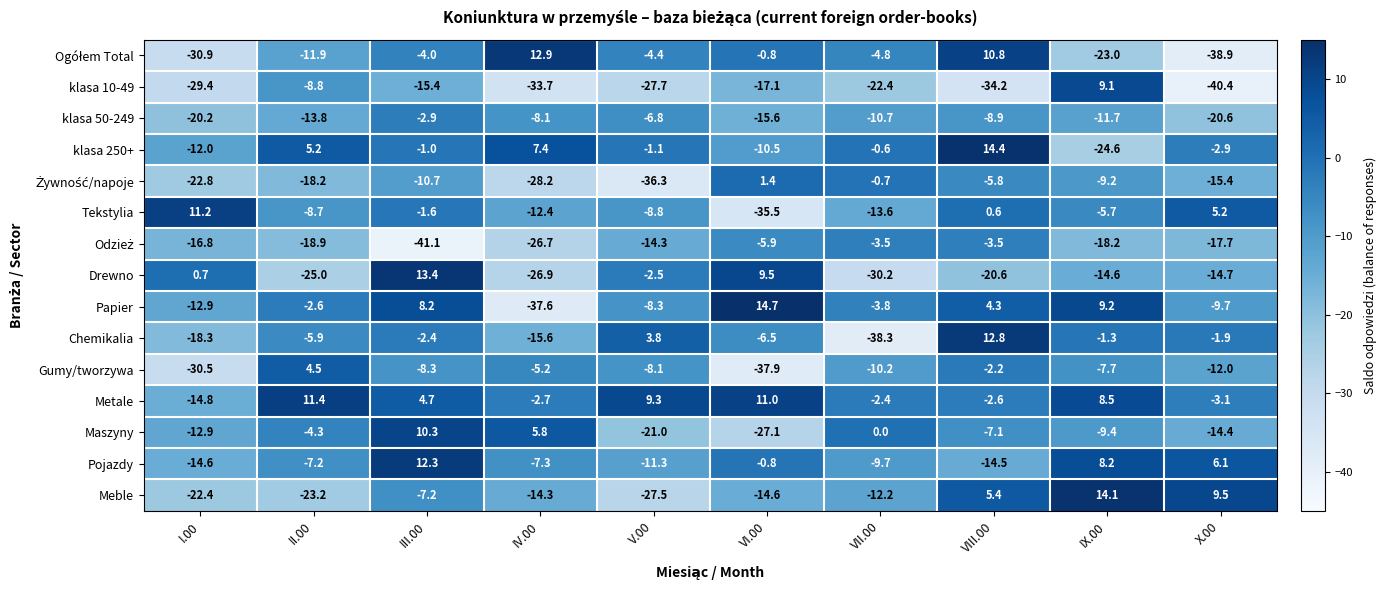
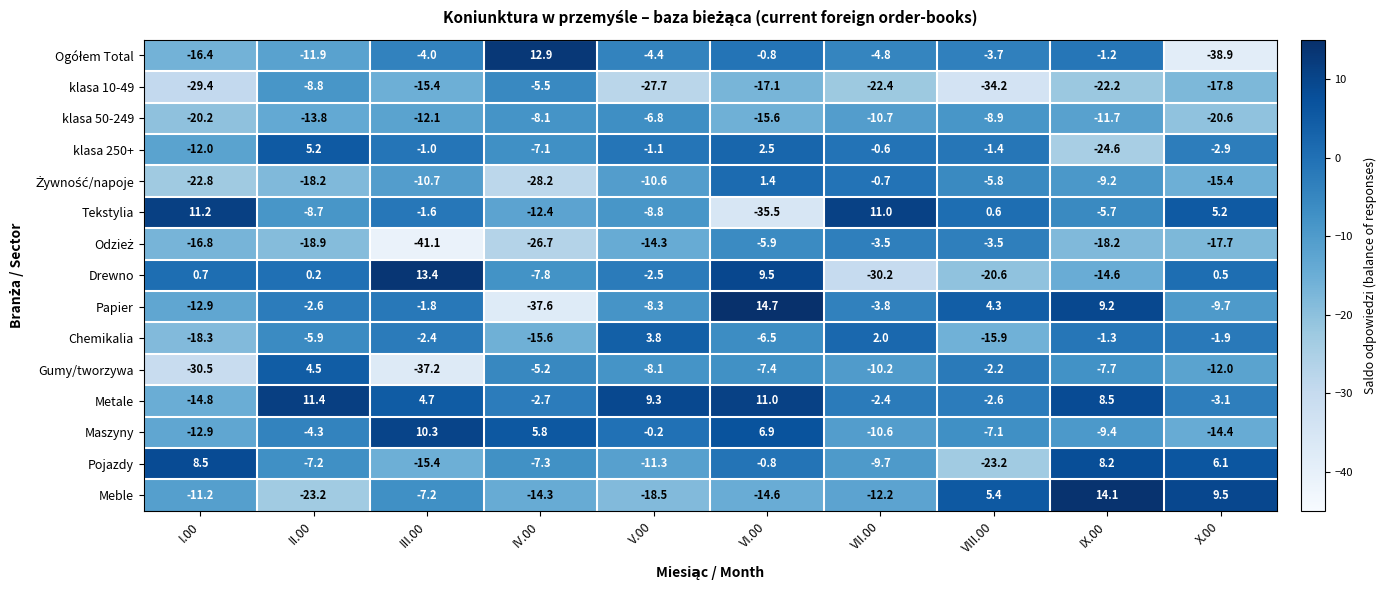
  {
    "Ogółem Total": {
-     "I.00": -30.9,
+     "I.00": -16.4,
      "II.00": -11.9,
      "III.00": -4.0,
      "IV.00": 12.9,
      "V.00": -4.4,
      "VI.00": -0.8,
      "VII.00": -4.8,
-     "VIII.00": 10.8,
-     "IX.00": -23.0,
+     "VIII.00": -3.7,
+     "IX.00": -1.2,
      "X.00": -38.9
    },
    "klasa 10-49": {
      "I.00": -29.4,
      "II.00": -8.8,
      "III.00": -15.4,
-     "IV.00": -33.7,
+     "IV.00": -5.5,
      "V.00": -27.7,
      "VI.00": -17.1,
      "VII.00": -22.4,
      "VIII.00": -34.2,
-     "IX.00": 9.1,
-     "X.00": -40.4
+     "IX.00": -22.2,
+     "X.00": -17.8
    },
    "klasa 50-249": {
      "I.00": -20.2,
      "II.00": -13.8,
-     "III.00": -2.9,
+     "III.00": -12.1,
      "IV.00": -8.1,
      "V.00": -6.8,
      "VI.00": -15.6,
      "VII.00": -10.7,
      "VIII.00": -8.9,
      "IX.00": -11.7,
      "X.00": -20.6
    },
    "klasa 250+": {
      "I.00": -12.0,
      "II.00": 5.2,
      "III.00": -1.0,
-     "IV.00": 7.4,
+     "IV.00": -7.1,
      "V.00": -1.1,
-     "VI.00": -10.5,
+     "VI.00": 2.5,
      "VII.00": -0.6,
-     "VIII.00": 14.4,
+     "VIII.00": -1.4,
      "IX.00": -24.6,
      "X.00": -2.9
    },
    "Żywność/napoje": {
      "I.00": -22.8,
      "II.00": -18.2,
      "III.00": -10.7,
      "IV.00": -28.2,
-     "V.00": -36.3,
+     "V.00": -10.6,
      "VI.00": 1.4,
      "VII.00": -0.7,
      "VIII.00": -5.8,
      "IX.00": -9.2,
      "X.00": -15.4
    },
    "Tekstylia": {
      "I.00": 11.2,
      "II.00": -8.7,
      "III.00": -1.6,
      "IV.00": -12.4,
      "V.00": -8.8,
      "VI.00": -35.5,
-     "VII.00": -13.6,
+     "VII.00": 11.0,
      "VIII.00": 0.6,
      "IX.00": -5.7,
      "X.00": 5.2
    },
    "Odzież": {
      "I.00": -16.8,
      "II.00": -18.9,
      "III.00": -41.1,
      "IV.00": -26.7,
      "V.00": -14.3,
      "VI.00": -5.9,
      "VII.00": -3.5,
      "VIII.00": -3.5,
      "IX.00": -18.2,
      "X.00": -17.7
    },
    "Drewno": {
      "I.00": 0.7,
-     "II.00": -25.0,
+     "II.00": 0.2,
      "III.00": 13.4,
-     "IV.00": -26.9,
+     "IV.00": -7.8,
      "V.00": -2.5,
      "VI.00": 9.5,
      "VII.00": -30.2,
      "VIII.00": -20.6,
      "IX.00": -14.6,
-     "X.00": -14.7
+     "X.00": 0.5
    },
    "Papier": {
      "I.00": -12.9,
      "II.00": -2.6,
-     "III.00": 8.2,
+     "III.00": -1.8,
      "IV.00": -37.6,
      "V.00": -8.3,
      "VI.00": 14.7,
      "VII.00": -3.8,
      "VIII.00": 4.3,
      "IX.00": 9.2,
      "X.00": -9.7
    },
    "Chemikalia": {
      "I.00": -18.3,
      "II.00": -5.9,
      "III.00": -2.4,
      "IV.00": -15.6,
      "V.00": 3.8,
      "VI.00": -6.5,
-     "VII.00": -38.3,
-     "VIII.00": 12.8,
+     "VII.00": 2.0,
+     "VIII.00": -15.9,
      "IX.00": -1.3,
      "X.00": -1.9
    },
    "Gumy/tworzywa": {
      "I.00": -30.5,
      "II.00": 4.5,
-     "III.00": -8.3,
+     "III.00": -37.2,
      "IV.00": -5.2,
      "V.00": -8.1,
-     "VI.00": -37.9,
+     "VI.00": -7.4,
      "VII.00": -10.2,
      "VIII.00": -2.2,
      "IX.00": -7.7,
      "X.00": -12.0
    },
    "Metale": {
      "I.00": -14.8,
      "II.00": 11.4,
      "III.00": 4.7,
      "IV.00": -2.7,
      "V.00": 9.3,
      "VI.00": 11.0,
      "VII.00": -2.4,
      "VIII.00": -2.6,
      "IX.00": 8.5,
      "X.00": -3.1
    },
    "Maszyny": {
      "I.00": -12.9,
      "II.00": -4.3,
      "III.00": 10.3,
      "IV.00": 5.8,
-     "V.00": -21.0,
-     "VI.00": -27.1,
-     "VII.00": 0.0,
+     "V.00": -0.2,
+     "VI.00": 6.9,
+     "VII.00": -10.6,
      "VIII.00": -7.1,
      "IX.00": -9.4,
      "X.00": -14.4
    },
    "Pojazdy": {
-     "I.00": -14.6,
+     "I.00": 8.5,
      "II.00": -7.2,
-     "III.00": 12.3,
+     "III.00": -15.4,
      "IV.00": -7.3,
      "V.00": -11.3,
      "VI.00": -0.8,
      "VII.00": -9.7,
-     "VIII.00": -14.5,
+     "VIII.00": -23.2,
      "IX.00": 8.2,
      "X.00": 6.1
    },
    "Meble": {
-     "I.00": -22.4,
+     "I.00": -11.2,
      "II.00": -23.2,
      "III.00": -7.2,
      "IV.00": -14.3,
-     "V.00": -27.5,
+     "V.00": -18.5,
      "VI.00": -14.6,
      "VII.00": -12.2,
      "VIII.00": 5.4,
      "IX.00": 14.1,
      "X.00": 9.5
    }
  }
